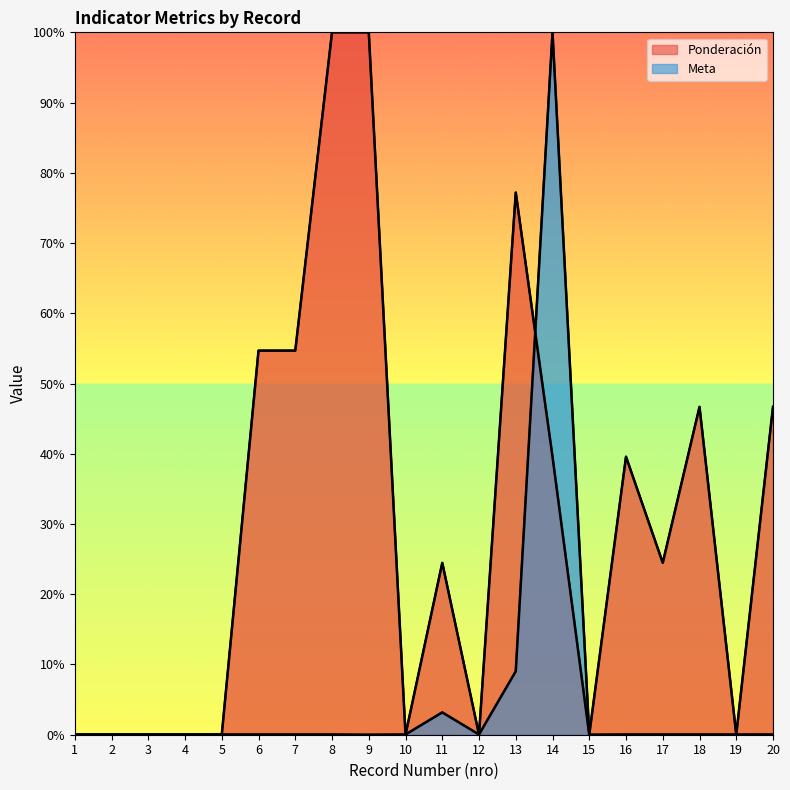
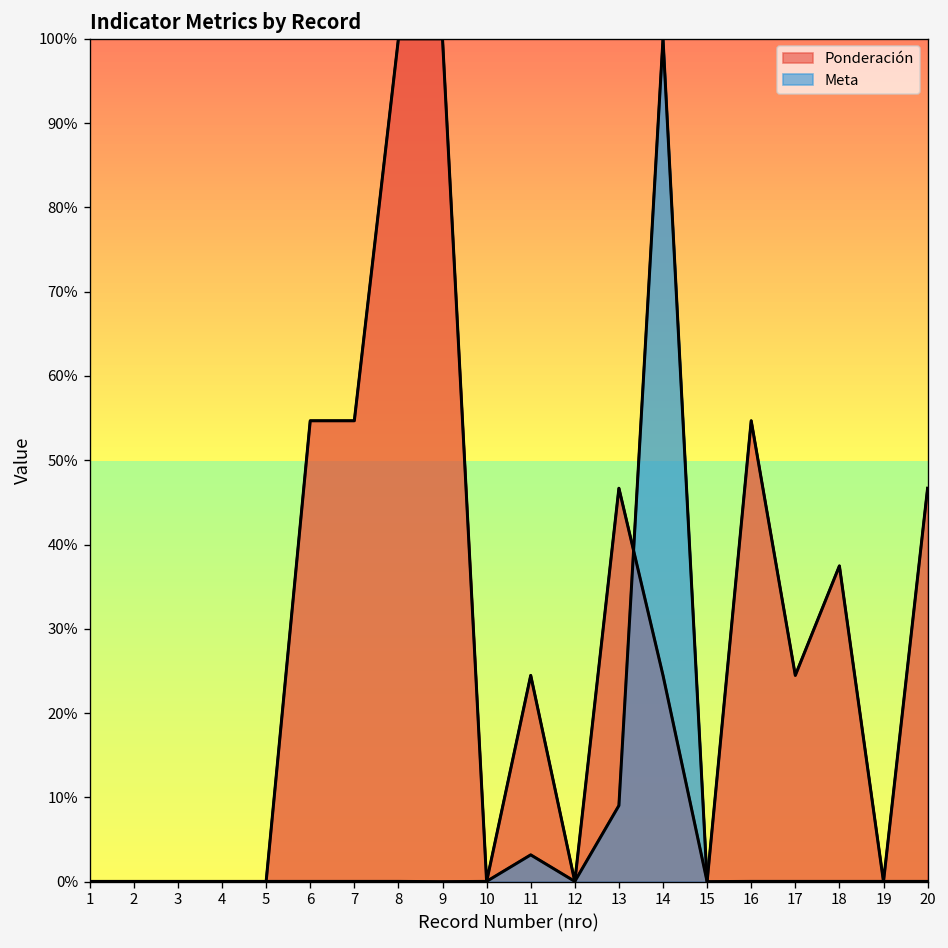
  {
    "Ponderación": {
      "6": "55%",
      "7": "55%",
      "8": "100%",
      "9": "100%",
      "11": "24%",
-     "13": "77%",
-     "14": "40%",
-     "16": "40%",
+     "13": "47%",
+     "14": "24%",
+     "16": "55%",
      "17": "24%",
-     "18": "47%",
+     "18": "37%",
      "20": "47%"
    },
    "Meta": {
      "6": "0%",
      "7": "0%",
      "8": "0%",
      "9": "0%",
      "11": "3%",
      "13": "9%",
      "14": "100%",
      "16": "0%",
      "17": "0%",
      "18": "0%",
      "20": "0%"
    }
  }
